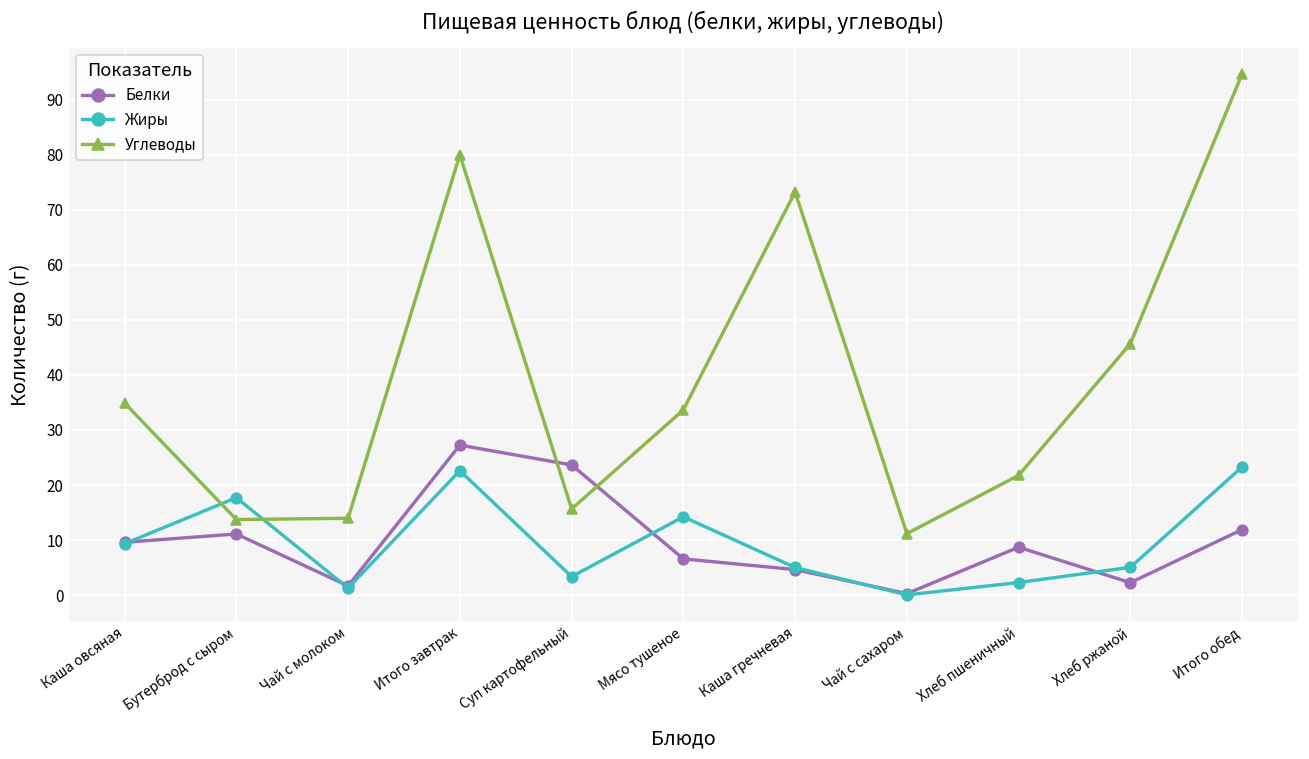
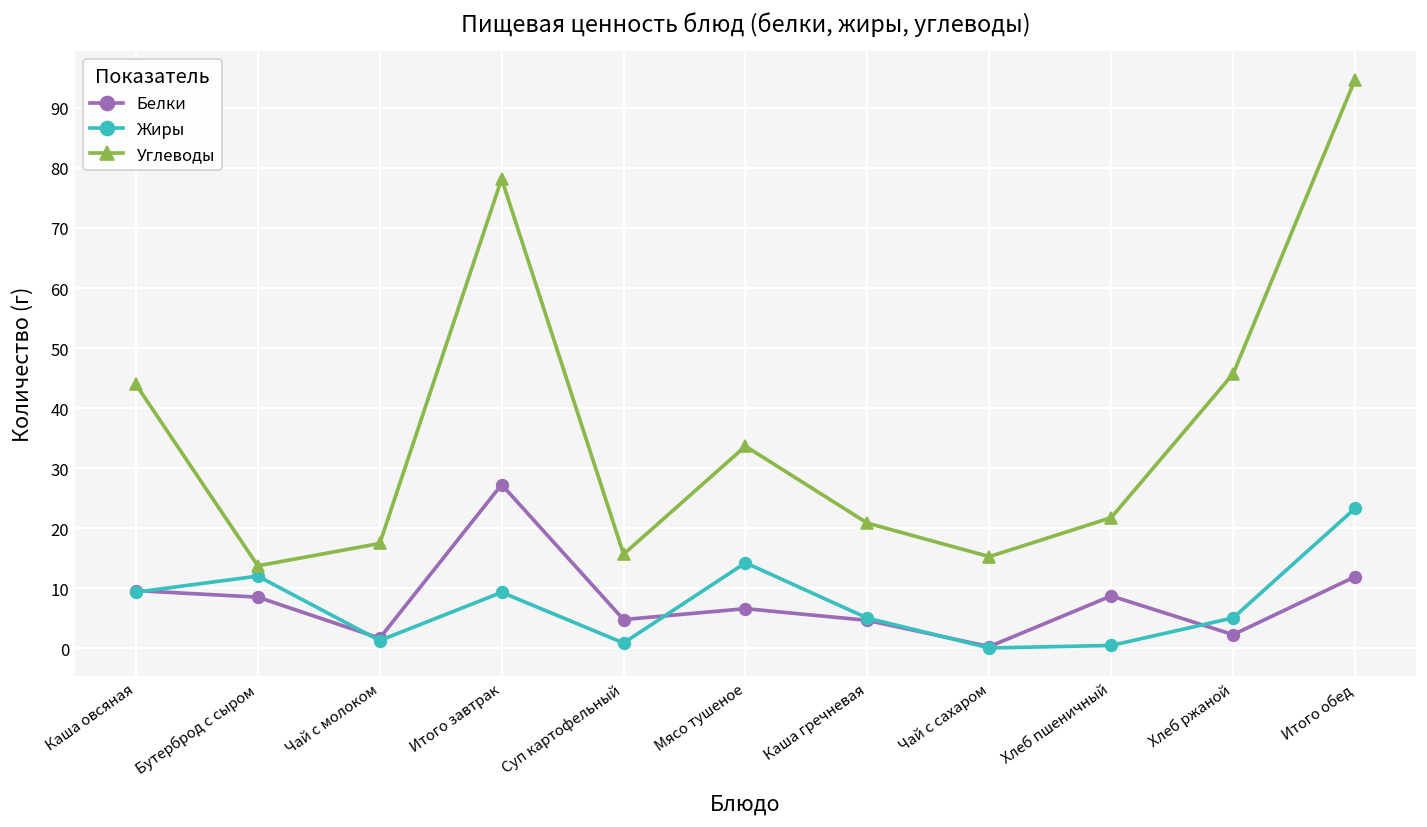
  {
    "Белки": {
-     "Бутерброд с сыром": 11,
+     "Бутерброд с сыром": 9,
      "Итого завтрак": 27,
-     "Суп картофельный": 24,
+     "Суп картофельный": 5,
      "Мясо тушеное": 7,
      "Хлеб пшеничный": 9,
      "Хлеб ржаной": 2,
      "Итого обед": 12
    },
    "Жиры": {
-     "Бутерброд с сыром": 18,
-     "Итого завтрак": 23,
-     "Суп картофельный": 3,
+     "Бутерброд с сыром": 12,
+     "Итого завтрак": 9,
+     "Суп картофельный": 1,
      "Мясо тушеное": 14,
-     "Хлеб пшеничный": 2,
+     "Хлеб пшеничный": 0,
      "Хлеб ржаной": 5,
      "Итого обед": 23
    },
    "Углеводы": {
-     "Каша овсяная": 35,
+     "Каша овсяная": 44,
      "Бутерброд с сыром": 14,
-     "Чай с молоком": 14,
-     "Итого завтрак": 80,
+     "Чай с молоком": 17,
+     "Итого завтрак": 78,
      "Суп картофельный": 16,
      "Мясо тушеное": 34,
-     "Каша гречневая": 73,
-     "Чай с сахаром": 11,
+     "Каша гречневая": 21,
+     "Чай с сахаром": 15,
      "Хлеб пшеничный": 22,
      "Хлеб ржаной": 46,
      "Итого обед": 95
    }
  }
